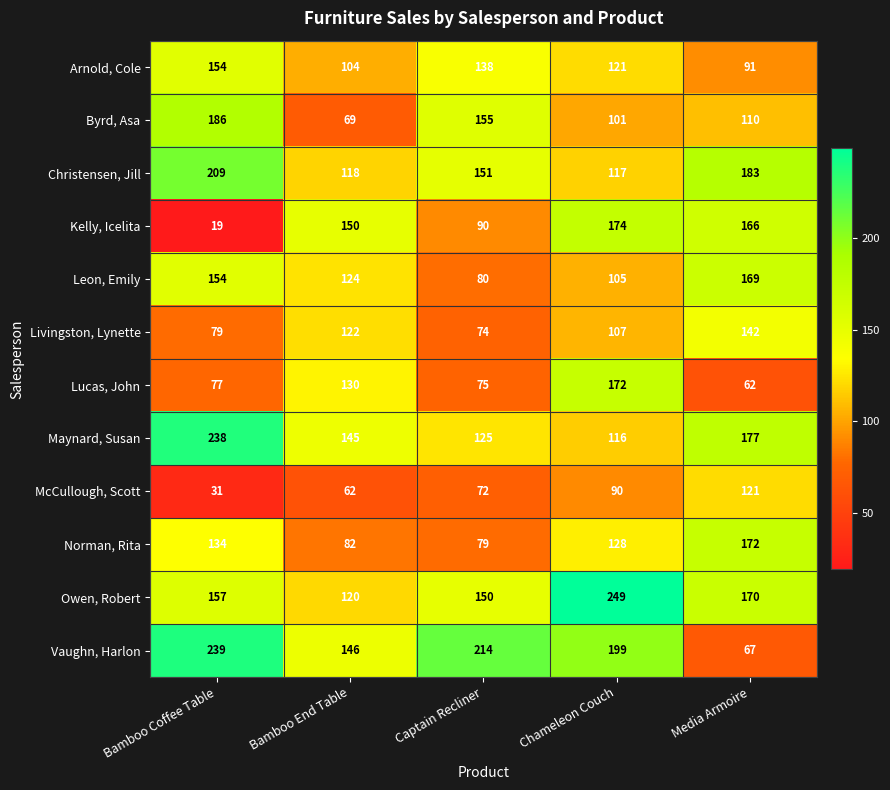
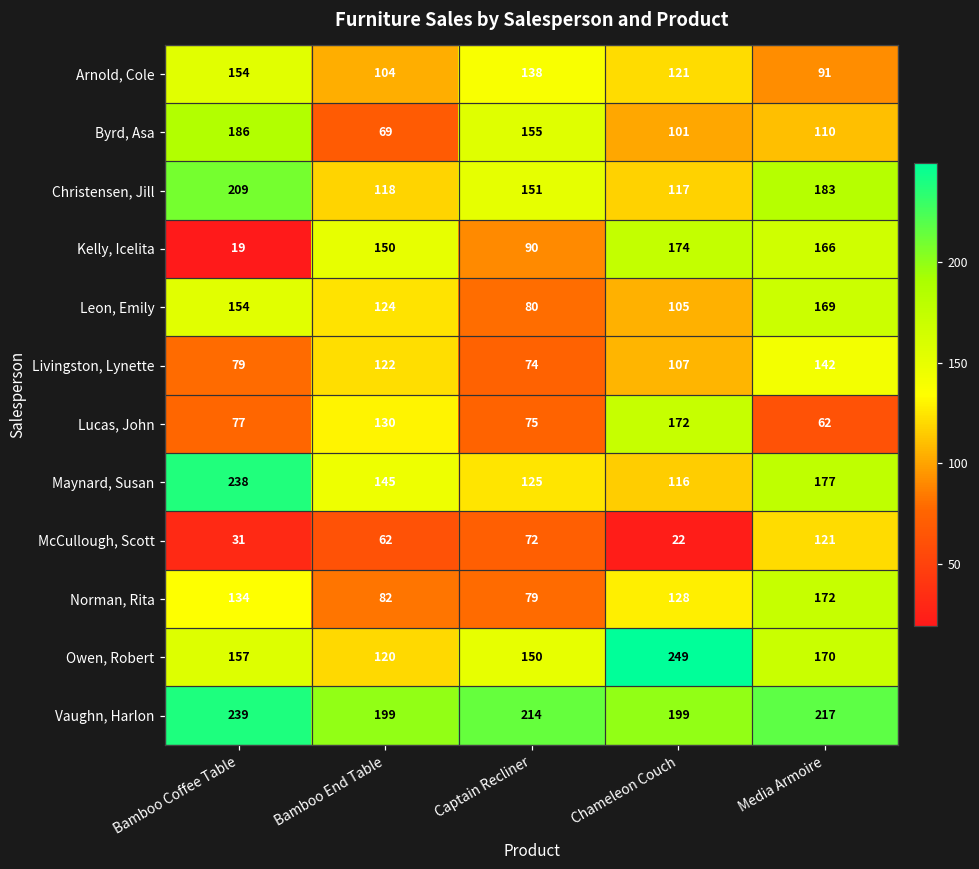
  {
    "Arnold, Cole": {
      "Bamboo Coffee Table": 154,
      "Bamboo End Table": 104,
      "Captain Recliner": 138,
      "Chameleon Couch": 121,
      "Media Armoire": 91
    },
    "Byrd, Asa": {
      "Bamboo Coffee Table": 186,
      "Bamboo End Table": 69,
      "Captain Recliner": 155,
      "Chameleon Couch": 101,
      "Media Armoire": 110
    },
    "Christensen, Jill": {
      "Bamboo Coffee Table": 209,
      "Bamboo End Table": 118,
      "Captain Recliner": 151,
      "Chameleon Couch": 117,
      "Media Armoire": 183
    },
    "Kelly, Icelita": {
      "Bamboo Coffee Table": 19,
      "Bamboo End Table": 150,
      "Captain Recliner": 90,
      "Chameleon Couch": 174,
      "Media Armoire": 166
    },
    "Leon, Emily": {
      "Bamboo Coffee Table": 154,
      "Bamboo End Table": 124,
      "Captain Recliner": 80,
      "Chameleon Couch": 105,
      "Media Armoire": 169
    },
    "Livingston, Lynette": {
      "Bamboo Coffee Table": 79,
      "Bamboo End Table": 122,
      "Captain Recliner": 74,
      "Chameleon Couch": 107,
      "Media Armoire": 142
    },
    "Lucas, John": {
      "Bamboo Coffee Table": 77,
      "Bamboo End Table": 130,
      "Captain Recliner": 75,
      "Chameleon Couch": 172,
      "Media Armoire": 62
    },
    "Maynard, Susan": {
      "Bamboo Coffee Table": 238,
      "Bamboo End Table": 145,
      "Captain Recliner": 125,
      "Chameleon Couch": 116,
      "Media Armoire": 177
    },
    "McCullough, Scott": {
      "Bamboo Coffee Table": 31,
      "Bamboo End Table": 62,
      "Captain Recliner": 72,
-     "Chameleon Couch": 90,
+     "Chameleon Couch": 22,
      "Media Armoire": 121
    },
    "Norman, Rita": {
      "Bamboo Coffee Table": 134,
      "Bamboo End Table": 82,
      "Captain Recliner": 79,
      "Chameleon Couch": 128,
      "Media Armoire": 172
    },
    "Owen, Robert": {
      "Bamboo Coffee Table": 157,
      "Bamboo End Table": 120,
      "Captain Recliner": 150,
      "Chameleon Couch": 249,
      "Media Armoire": 170
    },
    "Vaughn, Harlon": {
      "Bamboo Coffee Table": 239,
-     "Bamboo End Table": 146,
+     "Bamboo End Table": 199,
      "Captain Recliner": 214,
      "Chameleon Couch": 199,
-     "Media Armoire": 67
+     "Media Armoire": 217
    }
  }
